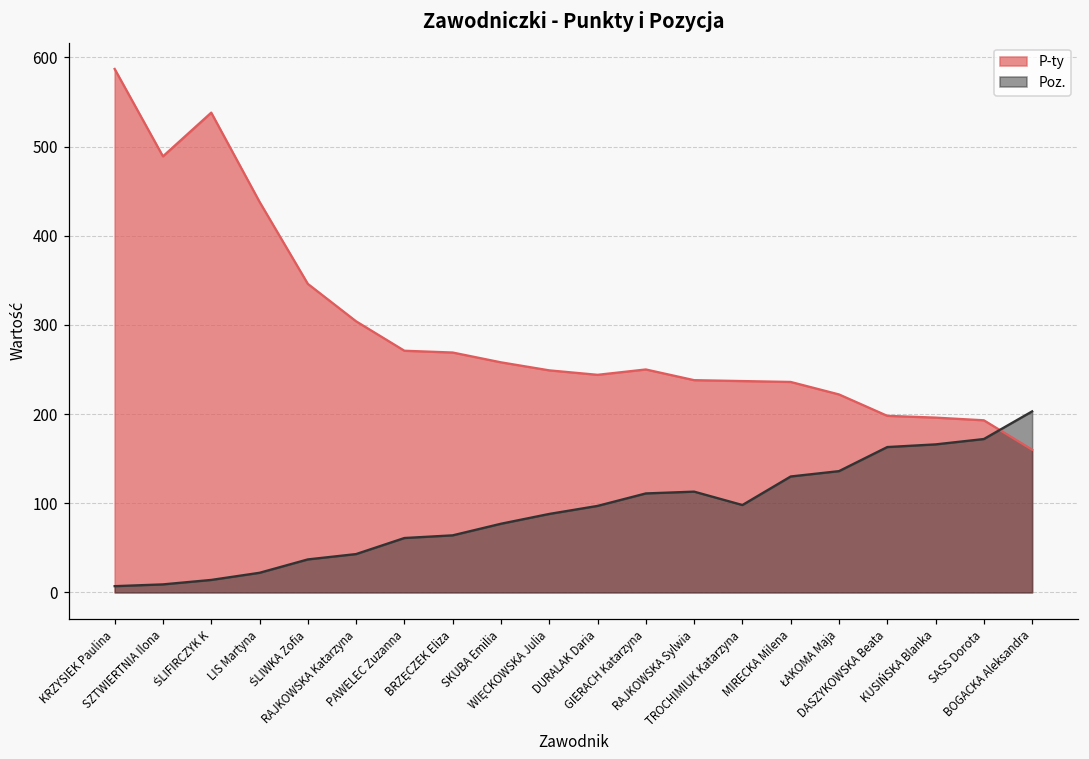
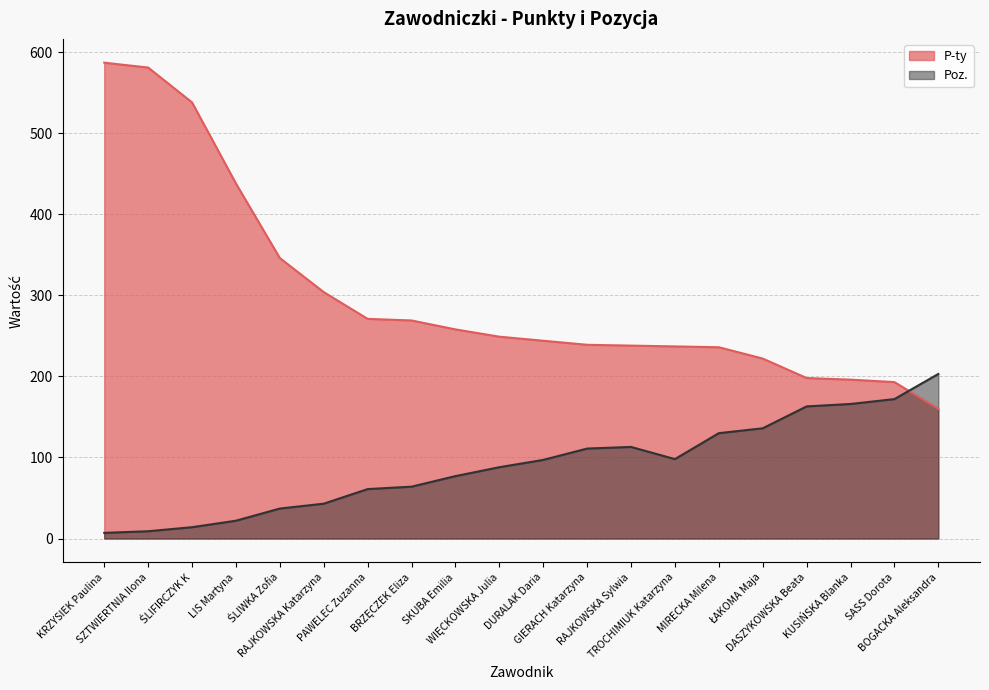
  {
    "P-ty": {
      "KRZYSIEK Paulina": 590,
-     "SZTWIERTNIA Ilona": 490,
+     "SZTWIERTNIA Ilona": 580,
      "ŚLIFIRCZYK K": 540,
      "LIS Martyna": 440,
      "ŚLIWKA Zofia": 350,
      "RAJKOWSKA Katarzyna": 300,
      "PAWELEC Zuzanna": 270,
      "BRZĘCZEK Eliza": 270,
      "SKUBA Emilia": 260,
      "WIĘCKOWSKA Julia": 250,
      "DURALAK Daria": 240,
-     "GIERACH Katarzyna": 250,
+     "GIERACH Katarzyna": 240,
      "RAJKOWSKA Sylwia": 240,
      "TROCHIMIUK Katarzyna": 240,
      "MIRECKA Milena": 240,
      "ŁAKOMA Maja": 220,
      "DASZYKOWSKA Beata": 200,
      "KUSIŃSKA Blanka": 200,
      "SASS Dorota": 190,
      "BOGACKA Aleksandra": 160
    },
    "Poz.": {
      "KRZYSIEK Paulina": 10,
      "SZTWIERTNIA Ilona": 10,
      "ŚLIFIRCZYK K": 10,
      "LIS Martyna": 20,
      "ŚLIWKA Zofia": 40,
      "RAJKOWSKA Katarzyna": 40,
      "PAWELEC Zuzanna": 60,
      "BRZĘCZEK Eliza": 60,
      "SKUBA Emilia": 80,
      "WIĘCKOWSKA Julia": 90,
      "DURALAK Daria": 100,
      "GIERACH Katarzyna": 110,
      "RAJKOWSKA Sylwia": 110,
      "TROCHIMIUK Katarzyna": 100,
      "MIRECKA Milena": 130,
      "ŁAKOMA Maja": 140,
      "DASZYKOWSKA Beata": 160,
      "KUSIŃSKA Blanka": 170,
      "SASS Dorota": 170,
      "BOGACKA Aleksandra": 200
    }
  }
